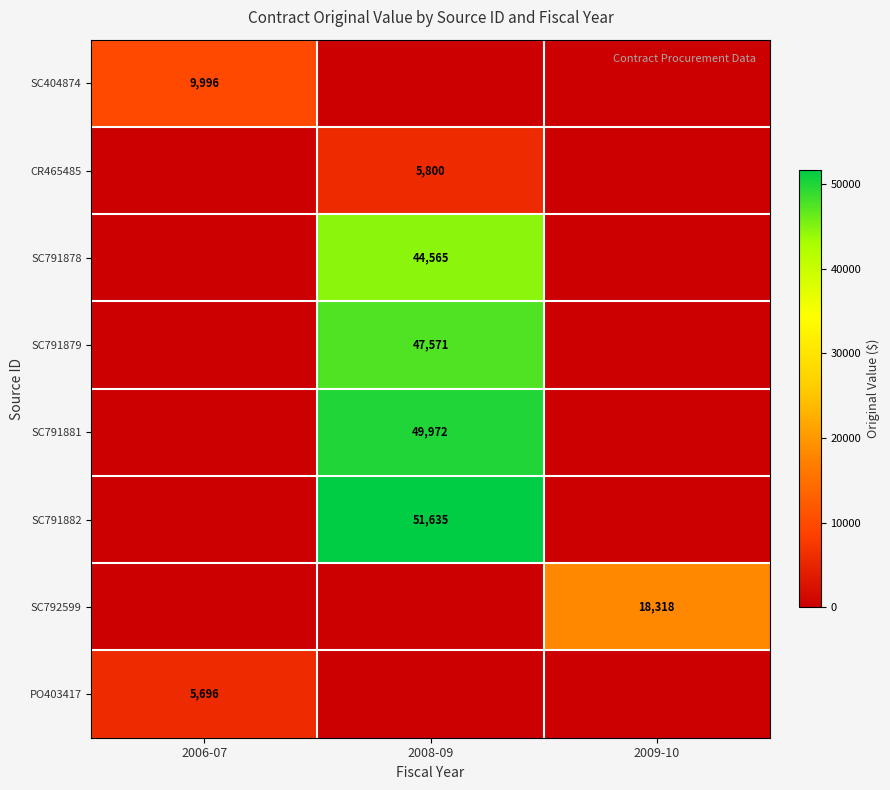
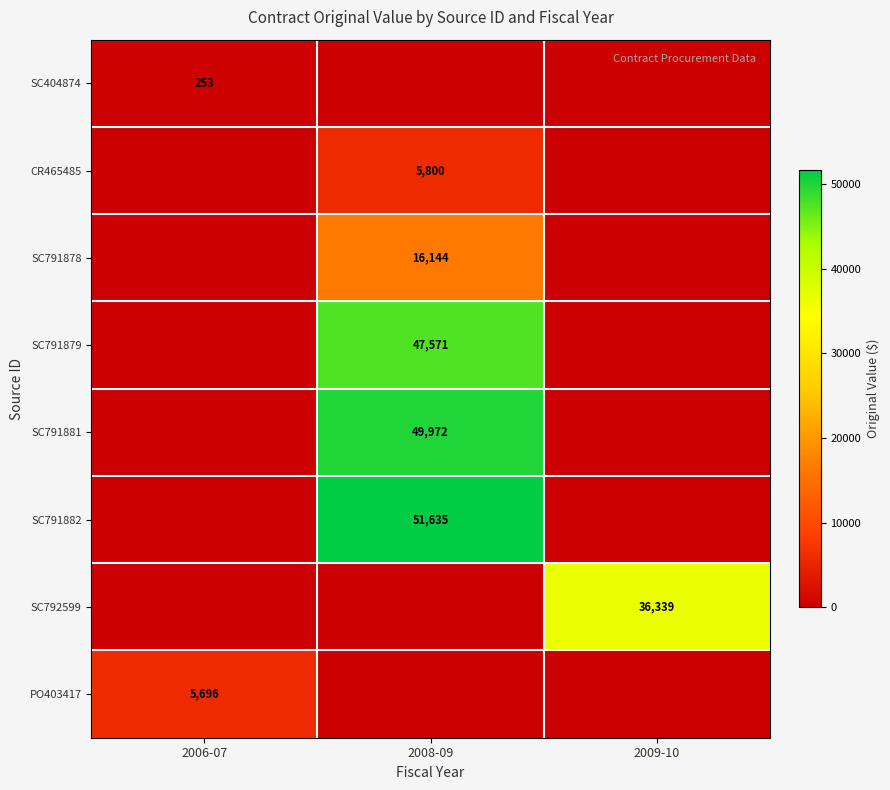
  {
    "SC404874": {
-     "2006-07": "9,996"
+     "2006-07": "253"
    },
    "CR465485": {
      "2008-09": "5,800"
    },
    "SC791878": {
-     "2008-09": "44,565"
+     "2008-09": "16,144"
    },
    "SC791879": {
      "2008-09": "47,571"
    },
    "SC791881": {
      "2008-09": "49,972"
    },
    "SC791882": {
      "2008-09": "51,635"
    },
    "SC792599": {
-     "2009-10": "18,318"
+     "2009-10": "36,339"
    },
    "PO403417": {
      "2006-07": "5,696"
    }
  }
